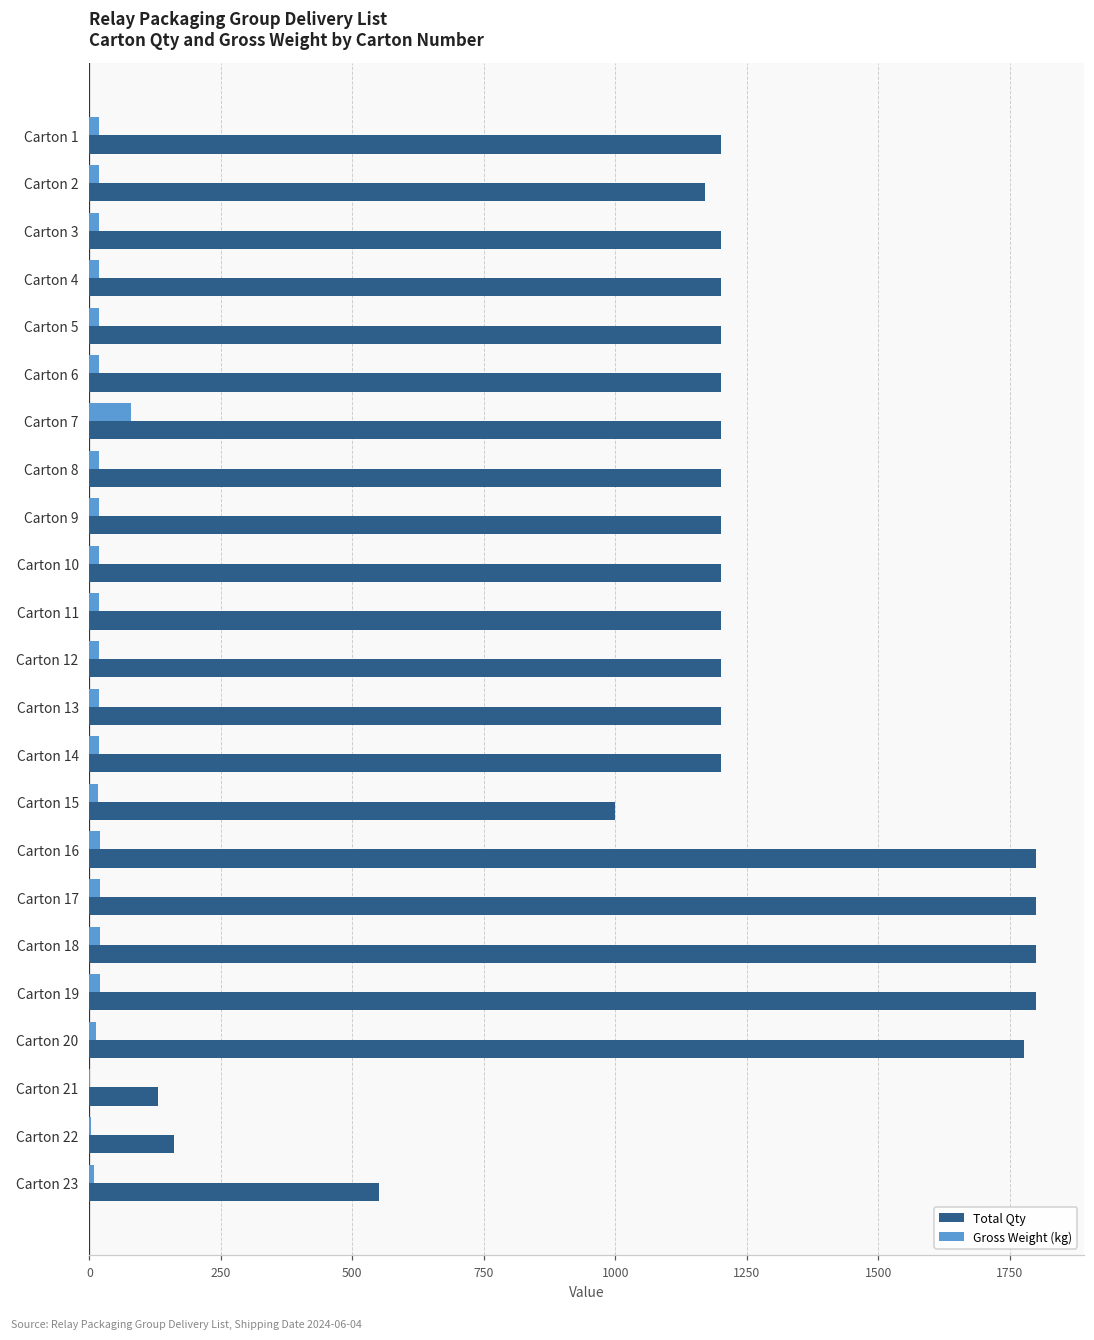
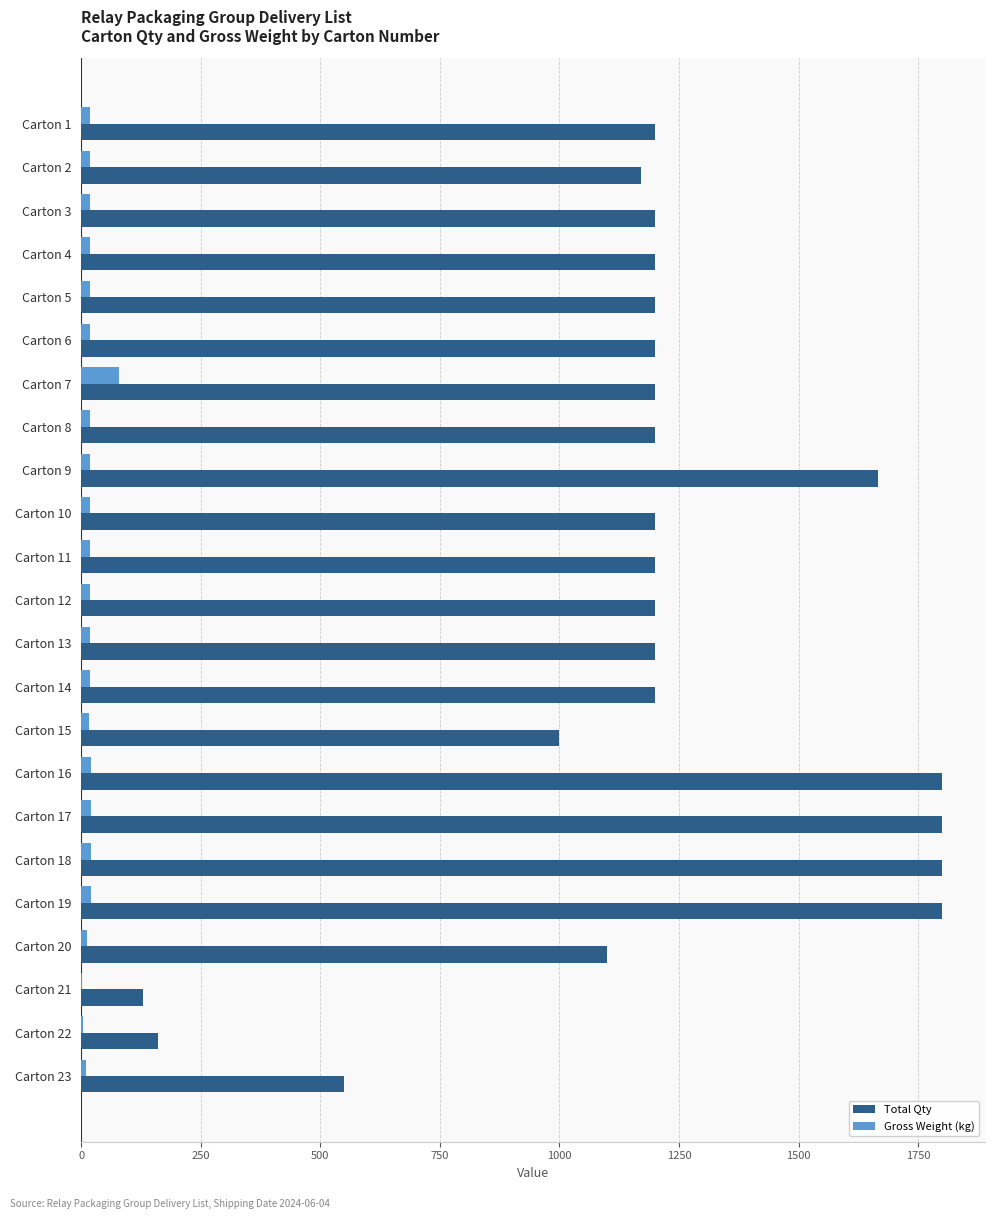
  {
    "Total Qty": {
      "Carton 1": 1200,
      "Carton 2": 1170,
      "Carton 3": 1200,
      "Carton 4": 1200,
      "Carton 5": 1200,
      "Carton 6": 1200,
      "Carton 7": 1200,
      "Carton 8": 1200,
-     "Carton 9": 1200,
+     "Carton 9": 1670,
      "Carton 10": 1200,
      "Carton 11": 1200,
      "Carton 12": 1200,
      "Carton 13": 1200,
      "Carton 14": 1200,
      "Carton 15": 1000,
      "Carton 16": 1800,
      "Carton 17": 1800,
      "Carton 18": 1800,
      "Carton 19": 1800,
-     "Carton 20": 1780,
+     "Carton 20": 1100,
      "Carton 21": 130,
      "Carton 22": 160,
      "Carton 23": 550
    },
    "Gross Weight (kg)": {
      "Carton 1": 20,
      "Carton 2": 20,
      "Carton 3": 20,
      "Carton 4": 20,
      "Carton 5": 20,
      "Carton 6": 20,
      "Carton 7": 80,
      "Carton 8": 20,
      "Carton 9": 20,
      "Carton 10": 20,
      "Carton 11": 20,
      "Carton 12": 20,
      "Carton 13": 20,
      "Carton 14": 20,
      "Carton 15": 20,
      "Carton 16": 20,
      "Carton 17": 20,
      "Carton 18": 20,
      "Carton 19": 20,
      "Carton 20": 10,
      "Carton 23": 10
    }
  }
